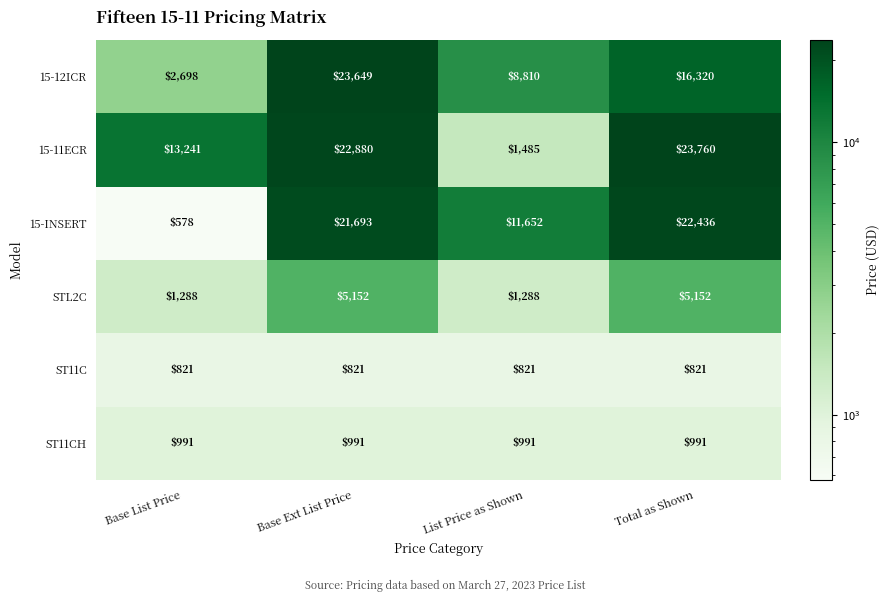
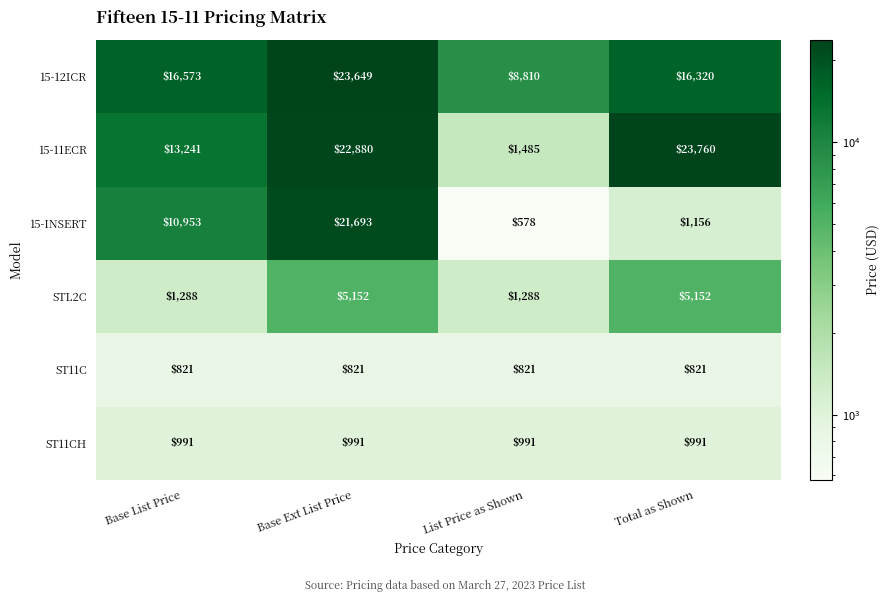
  {
    "15-12ICR": {
-     "Base List Price": "$2,698",
+     "Base List Price": "$16,573",
      "Base Ext List Price": "$23,649",
      "List Price as Shown": "$8,810",
      "Total as Shown": "$16,320"
    },
    "15-11ECR": {
      "Base List Price": "$13,241",
      "Base Ext List Price": "$22,880",
      "List Price as Shown": "$1,485",
      "Total as Shown": "$23,760"
    },
    "15-INSERT": {
-     "Base List Price": "$578",
+     "Base List Price": "$10,953",
      "Base Ext List Price": "$21,693",
-     "List Price as Shown": "$11,652",
-     "Total as Shown": "$22,436"
+     "List Price as Shown": "$578",
+     "Total as Shown": "$1,156"
    },
    "STL2C": {
      "Base List Price": "$1,288",
      "Base Ext List Price": "$5,152",
      "List Price as Shown": "$1,288",
      "Total as Shown": "$5,152"
    },
    "ST11C": {
      "Base List Price": "$821",
      "Base Ext List Price": "$821",
      "List Price as Shown": "$821",
      "Total as Shown": "$821"
    },
    "ST11CH": {
      "Base List Price": "$991",
      "Base Ext List Price": "$991",
      "List Price as Shown": "$991",
      "Total as Shown": "$991"
    }
  }
